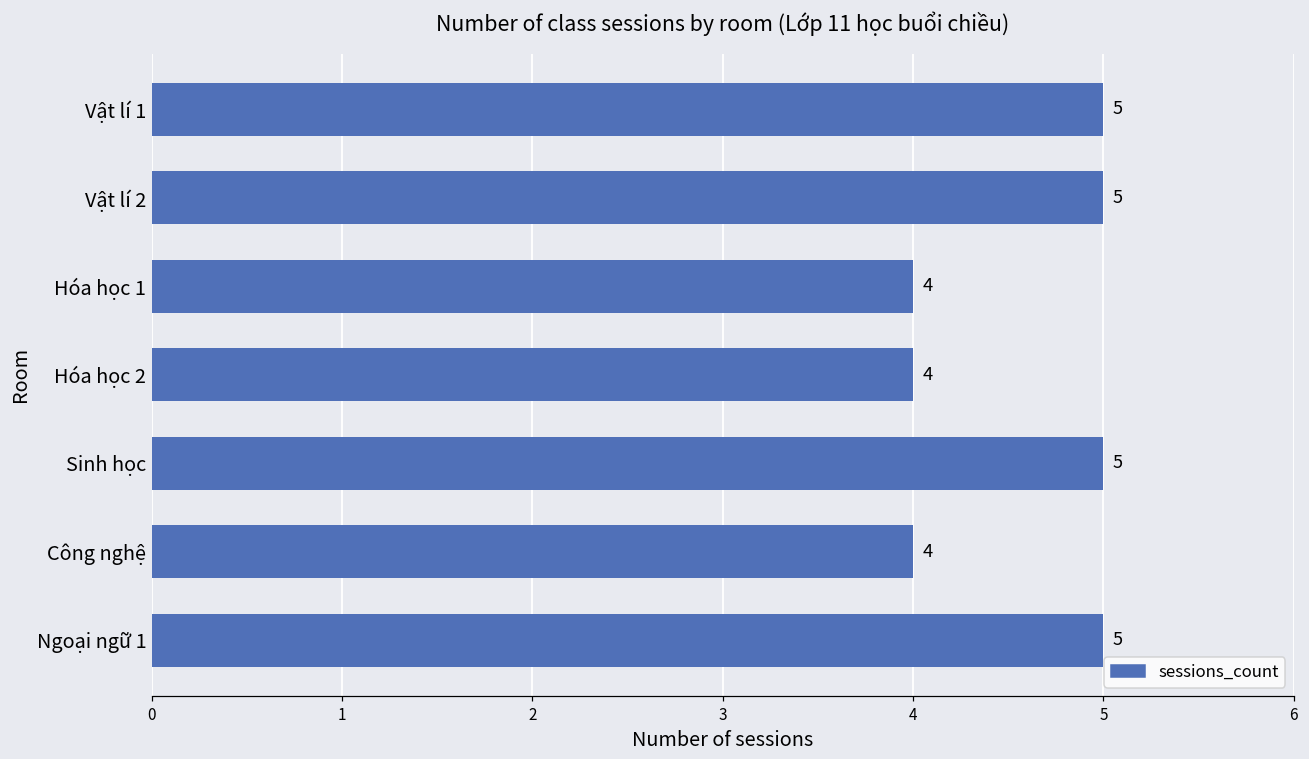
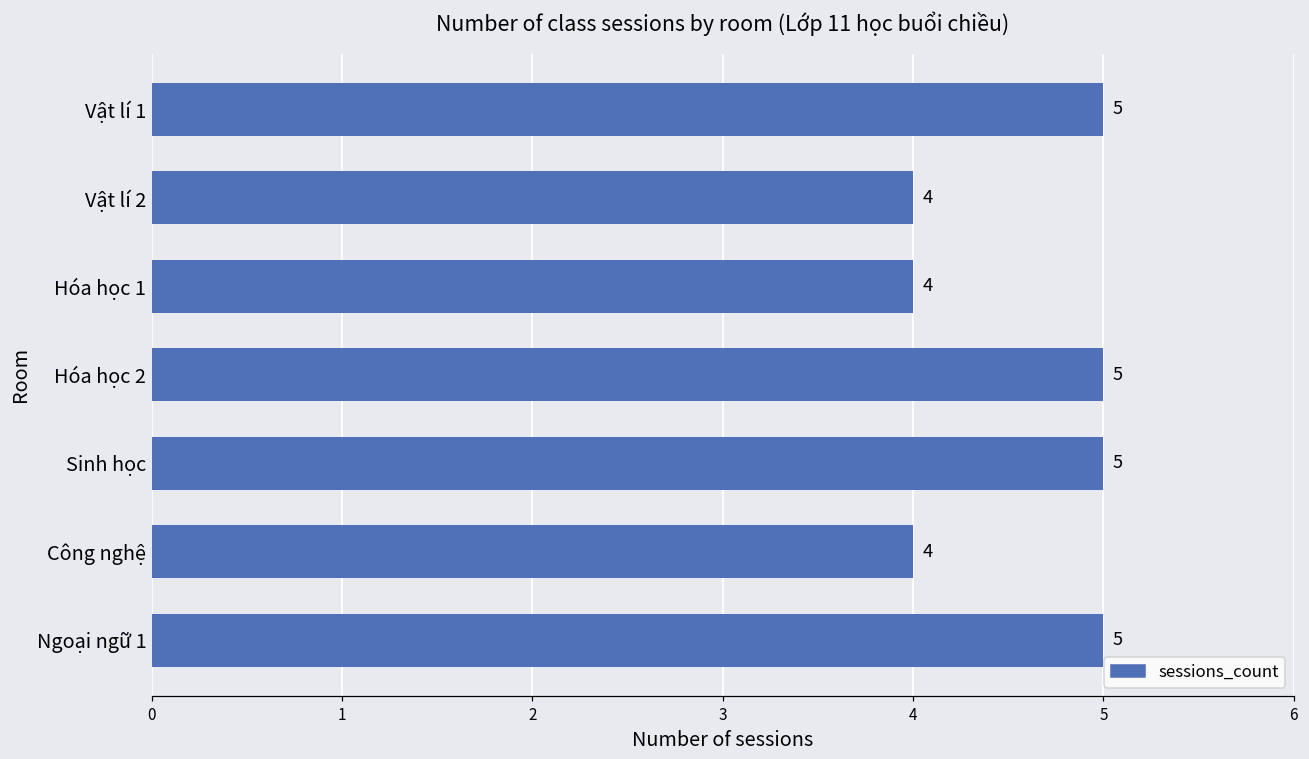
  {
    "Vật lí 1": 5,
-   "Vật lí 2": 5,
+   "Vật lí 2": 4,
    "Hóa học 1": 4,
-   "Hóa học 2": 4,
+   "Hóa học 2": 5,
    "Sinh học": 5,
    "Công nghệ": 4,
    "Ngoại ngữ 1": 5
  }
